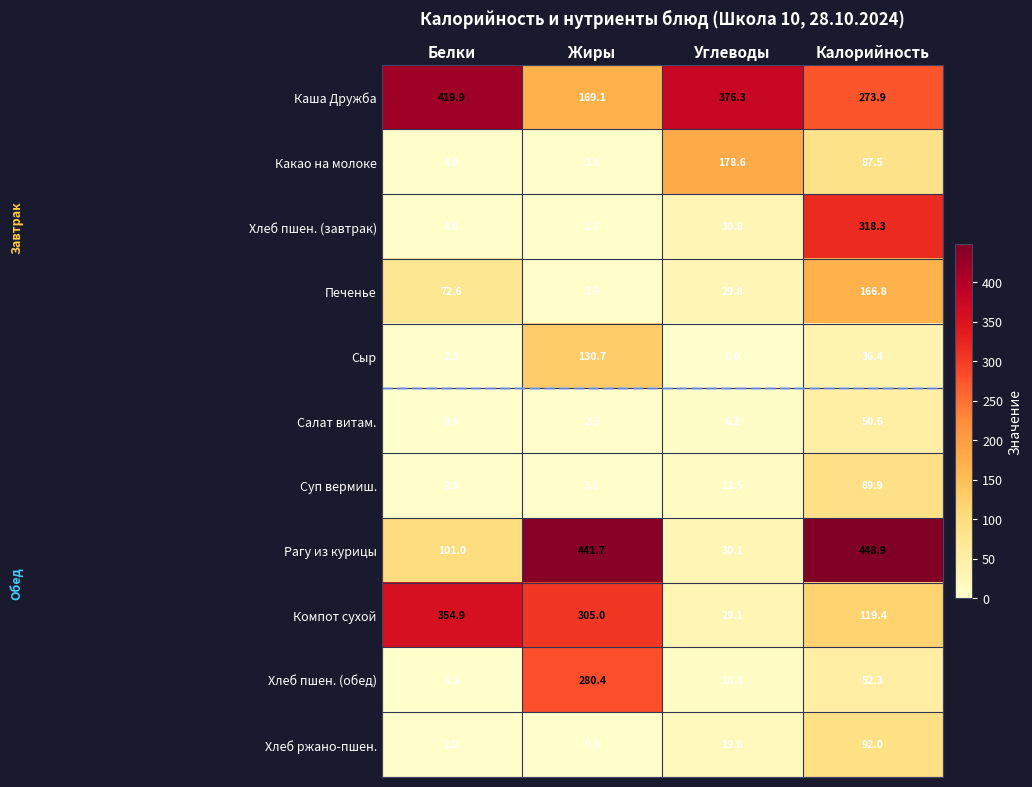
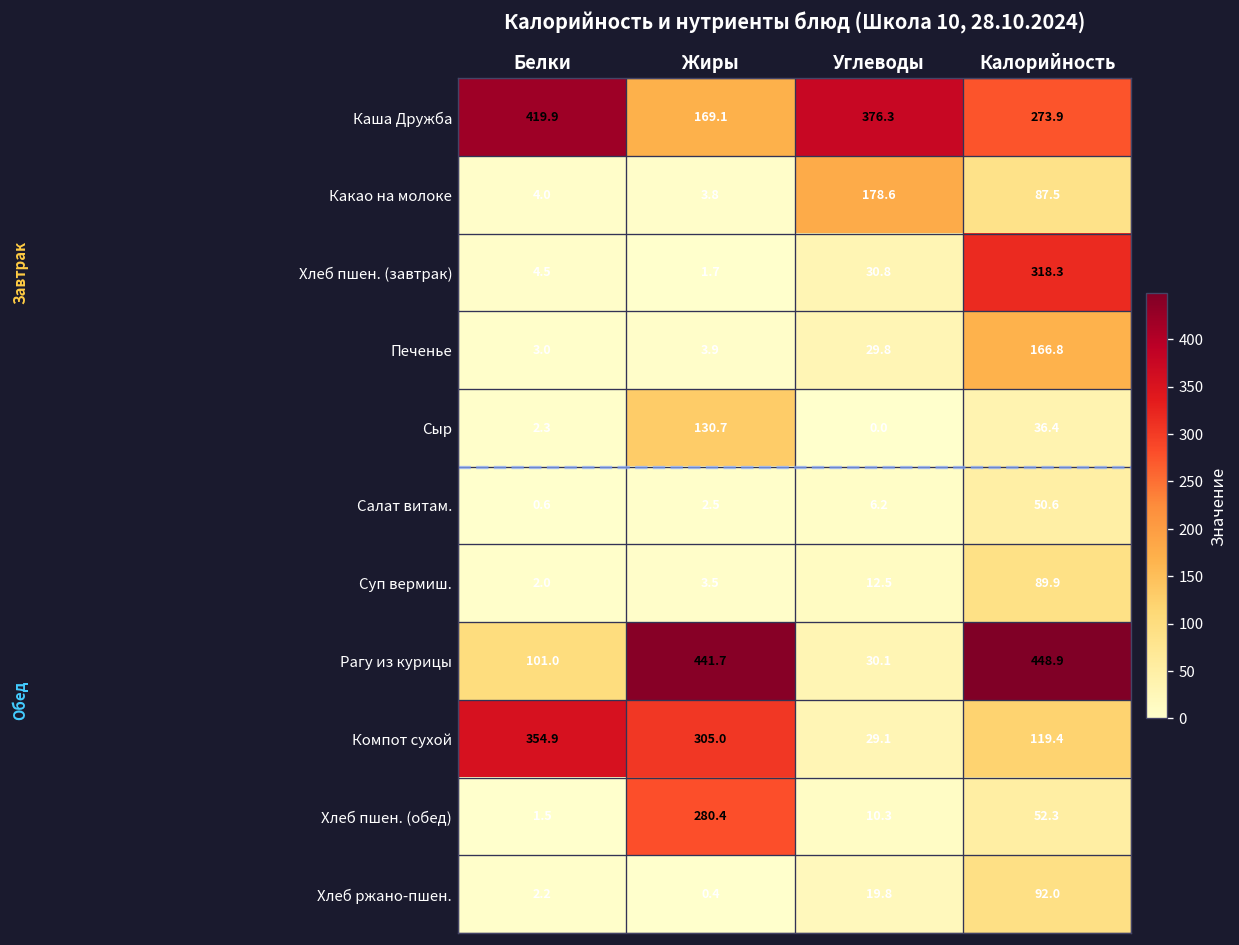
  {
    "Каша Дружба": {
      "Белки": 419.9,
      "Жиры": 169.1,
      "Углеводы": 376.3,
      "Калорийность": 273.9
    },
    "Какао на молоке": {
      "Белки": 4.0,
      "Жиры": 3.8,
      "Углеводы": 178.6,
      "Калорийность": 87.5
    },
    "Хлеб пшен. (завтрак)": {
      "Белки": 4.5,
      "Жиры": 1.7,
      "Углеводы": 30.8,
      "Калорийность": 318.3
    },
    "Печенье": {
-     "Белки": 72.6,
+     "Белки": 3.0,
      "Жиры": 3.9,
      "Углеводы": 29.8,
      "Калорийность": 166.8
    },
    "Сыр": {
      "Белки": 2.3,
      "Жиры": 130.7,
      "Углеводы": 0.0,
      "Калорийность": 36.4
    },
    "Салат витам.": {
      "Белки": 0.6,
      "Жиры": 2.5,
      "Углеводы": 6.2,
      "Калорийность": 50.6
    },
    "Суп вермиш.": {
      "Белки": 2.0,
      "Жиры": 3.5,
      "Углеводы": 12.5,
      "Калорийность": 89.9
    },
    "Рагу из курицы": {
      "Белки": 101.0,
      "Жиры": 441.7,
      "Углеводы": 30.1,
      "Калорийность": 448.9
    },
    "Компот сухой": {
      "Белки": 354.9,
      "Жиры": 305.0,
      "Углеводы": 29.1,
      "Калорийность": 119.4
    },
    "Хлеб пшен. (обед)": {
      "Белки": 1.5,
      "Жиры": 280.4,
      "Углеводы": 10.3,
      "Калорийность": 52.3
    },
    "Хлеб ржано-пшен.": {
      "Белки": 2.2,
      "Жиры": 0.4,
      "Углеводы": 19.8,
      "Калорийность": 92.0
    }
  }
